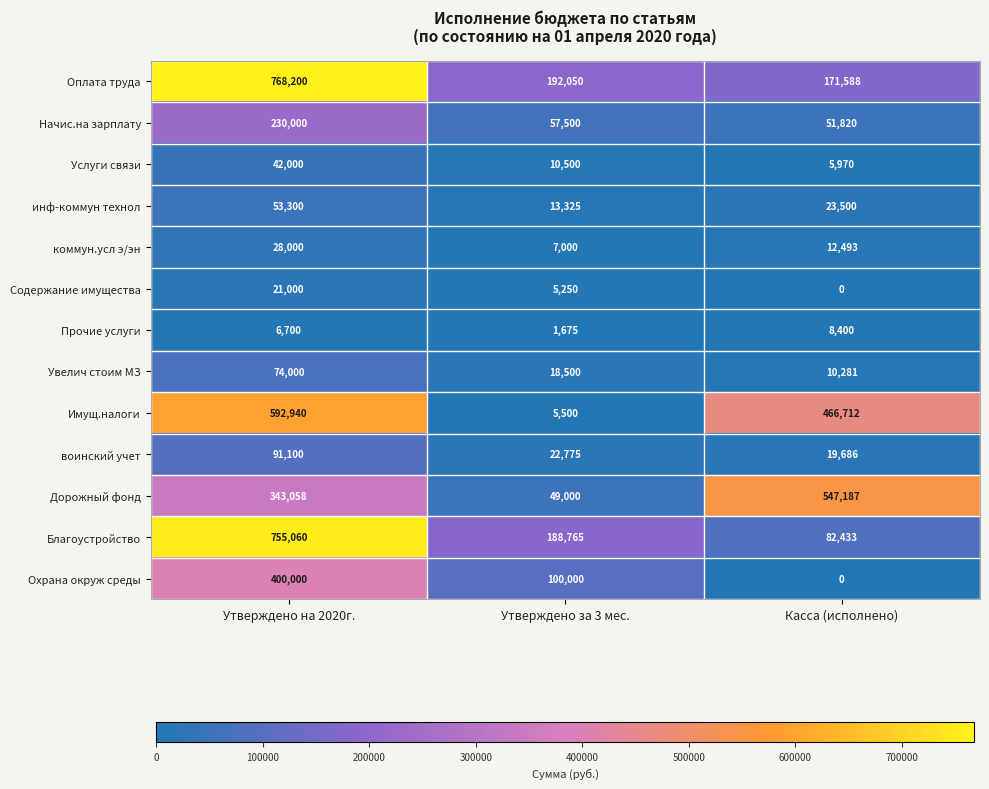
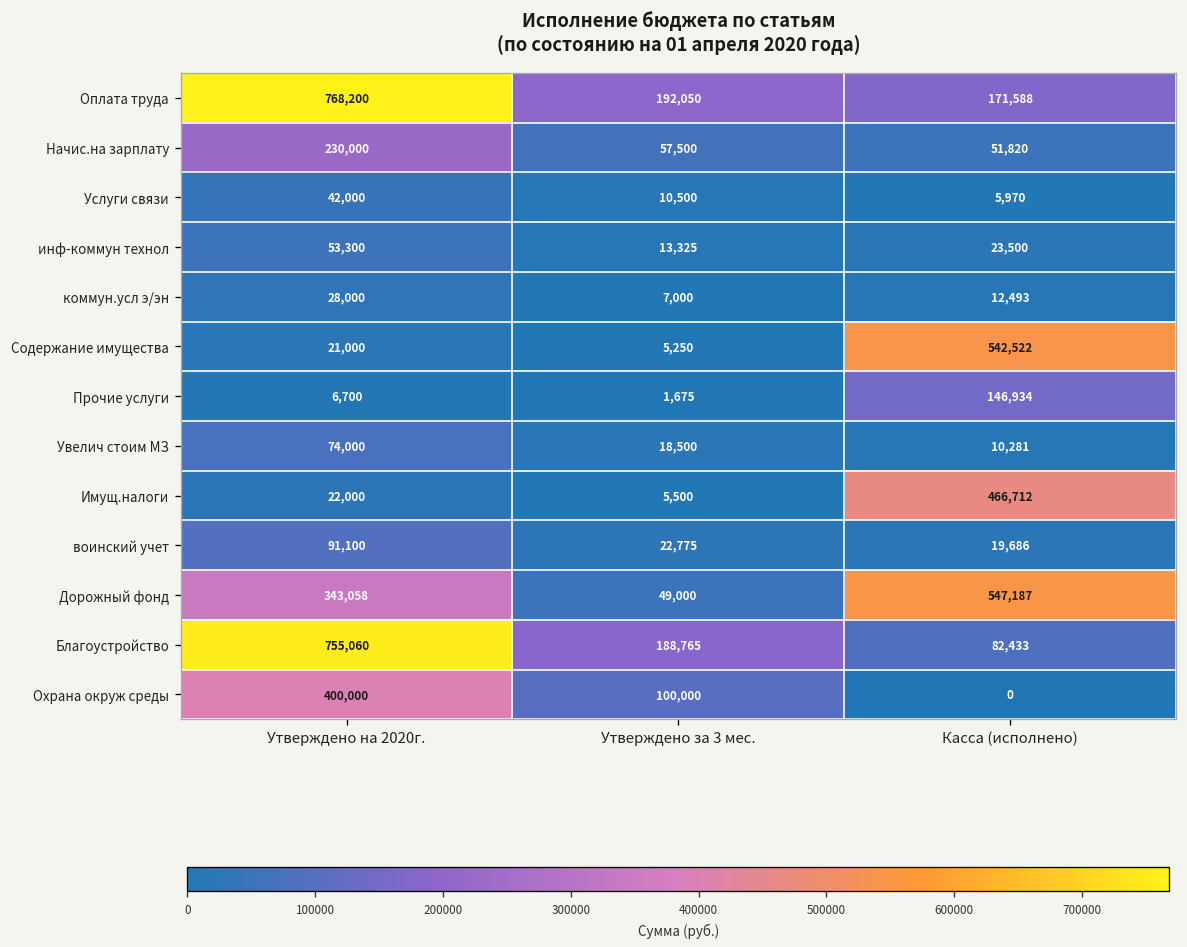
  {
    "Оплата труда": {
      "Утверждено на 2020г.": "768,200",
      "Утверждено за 3 мес.": "192,050",
      "Касса (исполнено)": "171,588"
    },
    "Начис.на зарплату": {
      "Утверждено на 2020г.": "230,000",
      "Утверждено за 3 мес.": "57,500",
      "Касса (исполнено)": "51,820"
    },
    "Услуги связи": {
      "Утверждено на 2020г.": "42,000",
      "Утверждено за 3 мес.": "10,500",
      "Касса (исполнено)": "5,970"
    },
    "инф-коммун технол": {
      "Утверждено на 2020г.": "53,300",
      "Утверждено за 3 мес.": "13,325",
      "Касса (исполнено)": "23,500"
    },
    "коммун.усл э/эн": {
      "Утверждено на 2020г.": "28,000",
      "Утверждено за 3 мес.": "7,000",
      "Касса (исполнено)": "12,493"
    },
    "Содержание имущества": {
      "Утверждено на 2020г.": "21,000",
      "Утверждено за 3 мес.": "5,250",
-     "Касса (исполнено)": "0"
+     "Касса (исполнено)": "542,522"
    },
    "Прочие услуги": {
      "Утверждено на 2020г.": "6,700",
      "Утверждено за 3 мес.": "1,675",
-     "Касса (исполнено)": "8,400"
+     "Касса (исполнено)": "146,934"
    },
    "Увелич стоим МЗ": {
      "Утверждено на 2020г.": "74,000",
      "Утверждено за 3 мес.": "18,500",
      "Касса (исполнено)": "10,281"
    },
    "Имущ.налоги": {
-     "Утверждено на 2020г.": "592,940",
+     "Утверждено на 2020г.": "22,000",
      "Утверждено за 3 мес.": "5,500",
      "Касса (исполнено)": "466,712"
    },
    "воинский учет": {
      "Утверждено на 2020г.": "91,100",
      "Утверждено за 3 мес.": "22,775",
      "Касса (исполнено)": "19,686"
    },
    "Дорожный фонд": {
      "Утверждено на 2020г.": "343,058",
      "Утверждено за 3 мес.": "49,000",
      "Касса (исполнено)": "547,187"
    },
    "Благоустройство": {
      "Утверждено на 2020г.": "755,060",
      "Утверждено за 3 мес.": "188,765",
      "Касса (исполнено)": "82,433"
    },
    "Охрана окруж среды": {
      "Утверждено на 2020г.": "400,000",
      "Утверждено за 3 мес.": "100,000",
      "Касса (исполнено)": "0"
    }
  }
